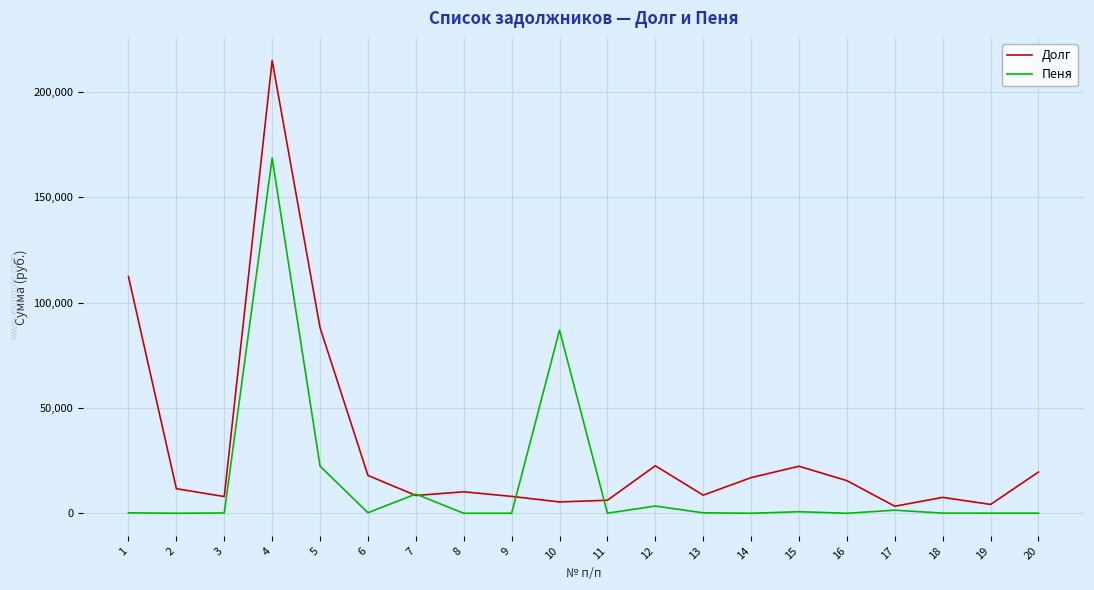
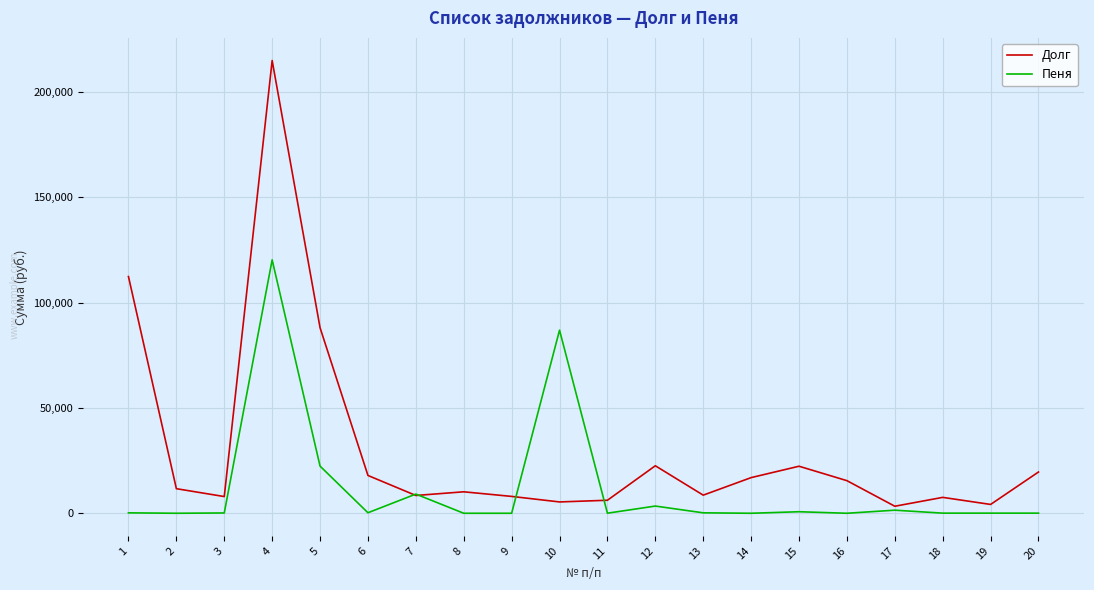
  {
    "Долг": {
      "1": "112,000",
      "2": "12,000",
      "3": "8,000",
      "4": "215,000",
      "5": "88,000",
      "6": "18,000",
      "8": "10,000",
      "9": "8,000",
      "10": "5,000",
      "11": "6,000",
      "12": "23,000",
      "13": "9,000",
      "14": "17,000",
      "15": "22,000",
      "16": "15,000",
      "17": "3,000",
      "18": "8,000",
      "19": "4,000",
      "20": "20,000"
    },
    "Пеня": {
      "1": "0",
      "2": "0",
      "3": "0",
-     "4": "169,000",
+     "4": "120,000",
      "5": "22,000",
      "6": "0",
      "8": "0",
      "9": "0",
      "10": "87,000",
      "11": "0",
      "12": "3,000",
      "13": "0",
      "14": "0",
      "15": "1,000",
      "16": "0",
      "17": "1,000",
      "18": "0",
      "19": "0",
      "20": "0"
    }
  }
